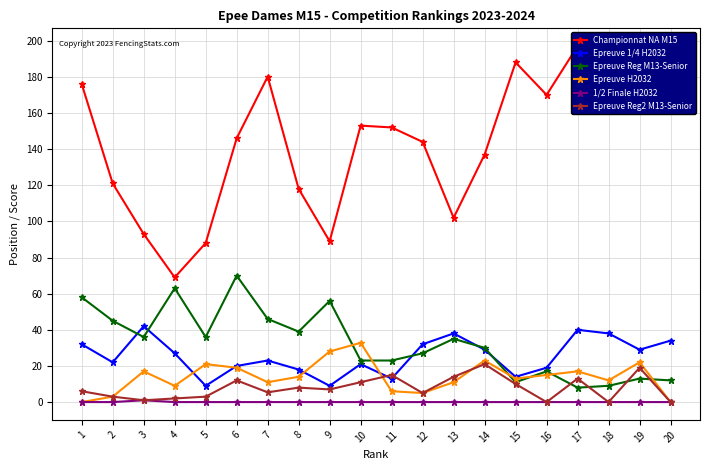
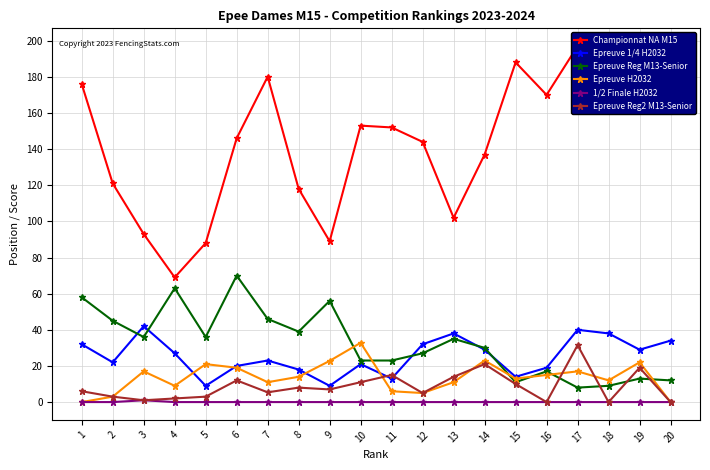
  {
    "Championnat NA M15": {
      "1": 176,
      "2": 121,
      "3": 93,
      "4": 69,
      "5": 88,
      "6": 146,
      "7": 180,
      "8": 118,
      "9": 89,
      "10": 153,
      "11": 152,
      "12": 144,
      "13": 102,
      "14": 137,
      "15": 188,
      "16": 170
    },
    "Epreuve 1/4 H2032": {
      "1": 32,
      "2": 22,
      "3": 42,
      "4": 27,
      "5": 9,
      "7": 23,
      "8": 18,
      "9": 9,
      "10": 21,
      "11": 13,
      "12": 32,
      "13": 38,
      "16": 19,
      "17": 40,
      "18": 38,
      "19": 29,
      "20": 34
    },
    "Epreuve Reg M13-Senior": {
      "1": 58,
      "2": 45,
      "3": 36,
      "4": 63,
      "5": 36,
      "6": 70,
      "7": 46,
      "8": 39,
      "9": 56,
      "10": 23,
      "11": 23,
      "12": 27,
      "13": 35,
      "16": 17,
      "17": 8,
      "18": 9,
      "19": 13,
      "20": 12
    },
    "Epreuve H2032": {
      "3": 17,
      "4": 9,
      "5": 21,
      "7": 11,
      "8": 14,
-     "9": 28,
+     "9": 23,
      "10": 33,
      "11": 6,
      "13": 11,
      "14": 23,
      "16": 15,
      "17": 17,
      "18": 12,
      "19": 22
    },
    "1/2 Finale H2032": {
      "2": 0,
      "4": 0,
      "5": 0,
      "6": 0,
      "7": 0,
      "8": 0,
      "9": 0,
      "10": 0,
      "11": 0,
      "12": 0,
      "13": 0,
      "14": 0,
      "15": 0,
      "17": 0,
      "19": 0
    },
    "Epreuve Reg2 M13-Senior": {
      "1": 6,
      "4": 2,
      "5": 3,
      "6": 12,
      "7": 5,
      "8": 8,
      "9": 7,
      "10": 11,
      "11": 15,
      "13": 14,
      "14": 21,
-     "17": 13,
+     "17": 32,
      "19": 19
    }
  }
